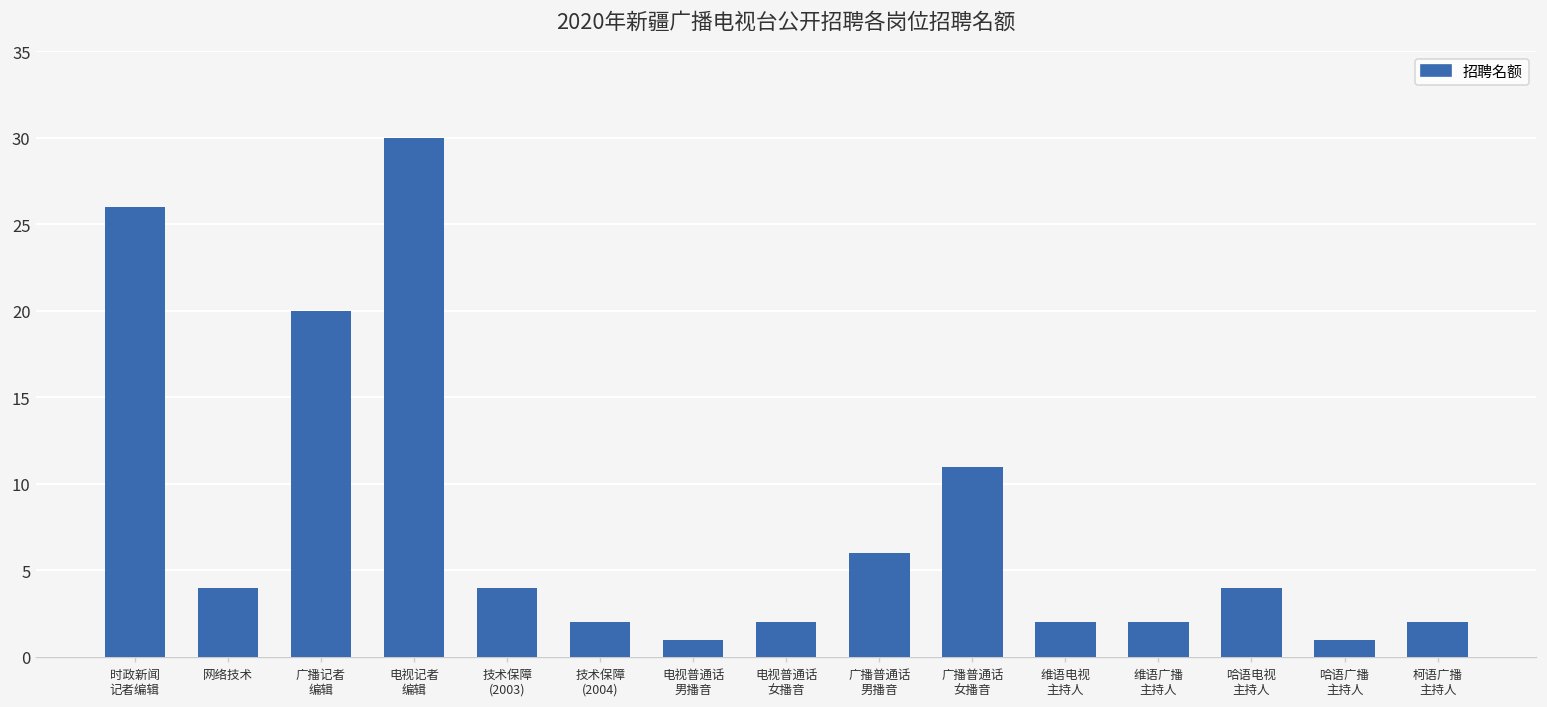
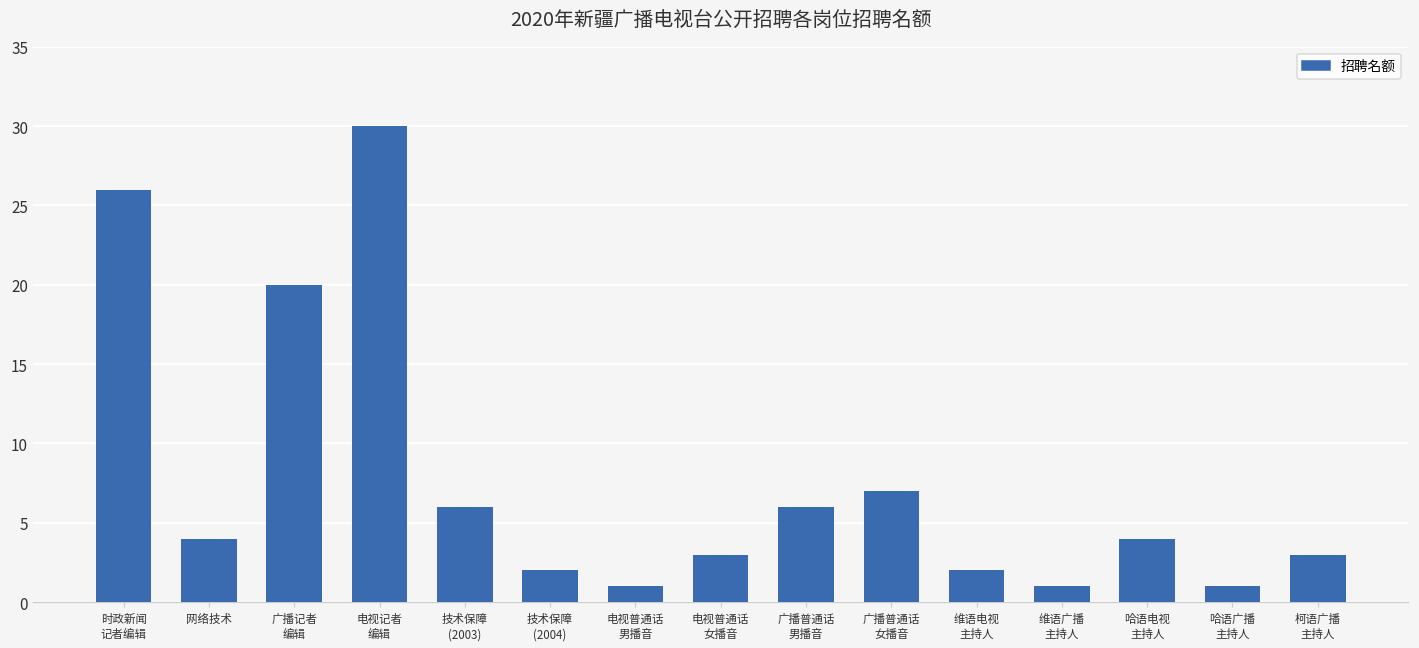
  {
    "时政新闻 记者编辑": 26,
    "网络技术": 4,
    "广播记者 编辑": 20,
    "电视记者 编辑": 30,
-   "技术保障 (2003)": 4,
+   "技术保障 (2003)": 6,
    "技术保障 (2004)": 2,
    "电视普通话 男播音": 1,
-   "电视普通话 女播音": 2,
+   "电视普通话 女播音": 3,
    "广播普通话 男播音": 6,
-   "广播普通话 女播音": 11,
+   "广播普通话 女播音": 7,
    "维语电视 主持人": 2,
-   "维语广播 主持人": 2,
+   "维语广播 主持人": 1,
    "哈语电视 主持人": 4,
    "哈语广播 主持人": 1,
-   "柯语广播 主持人": 2
+   "柯语广播 主持人": 3
  }
